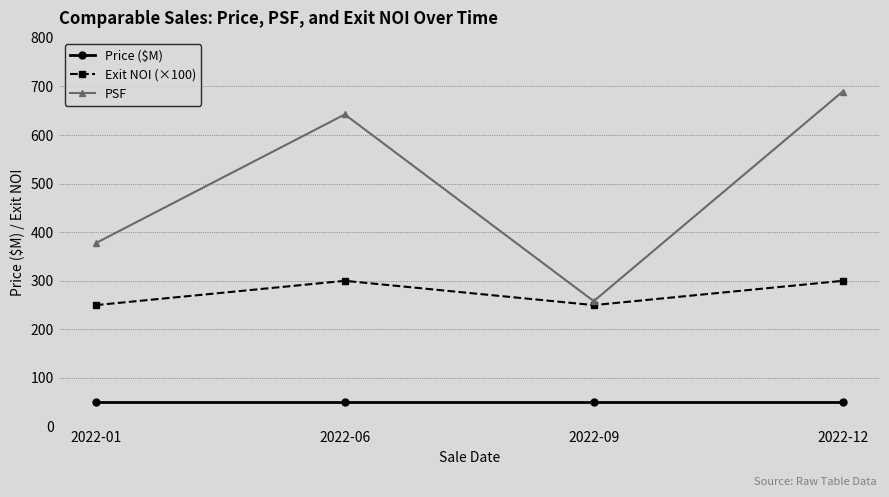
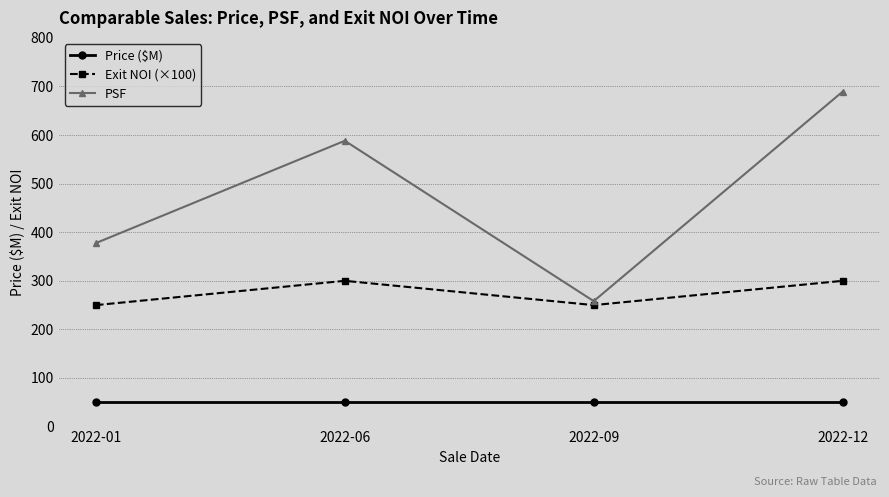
  {
    "PSF": {
      "2022-01": 380,
-     "2022-06": 640,
+     "2022-06": 590,
      "2022-09": 260,
      "2022-12": 690
    }
  }
